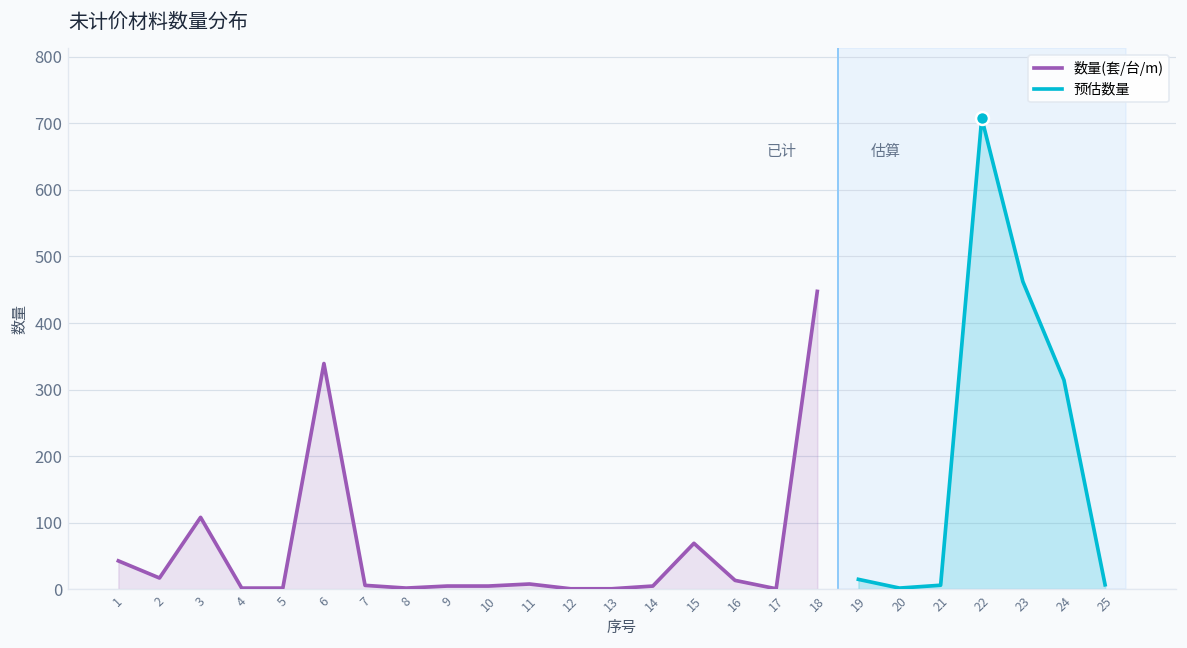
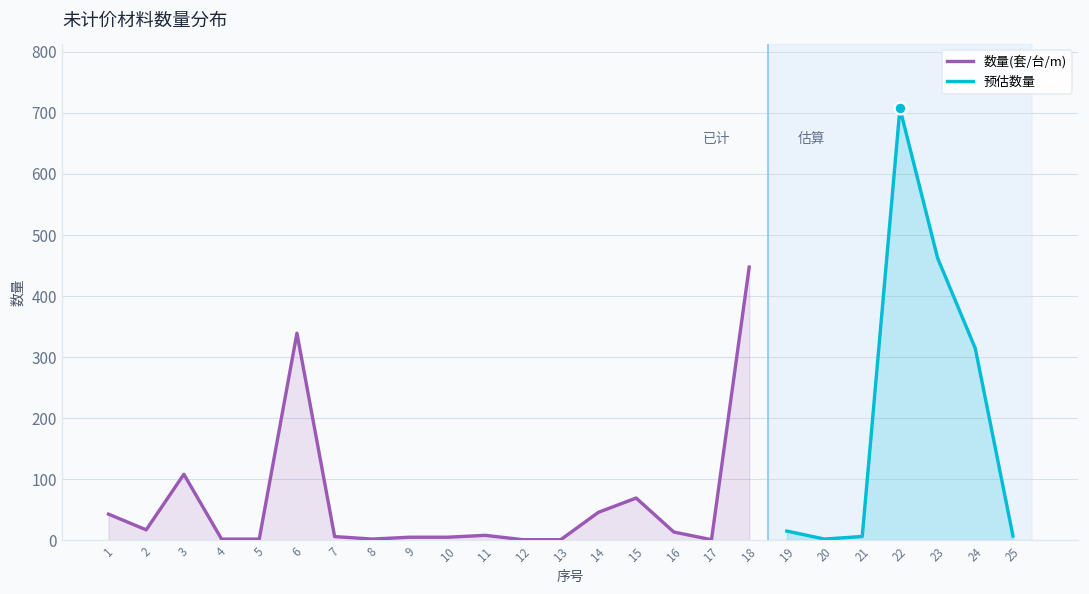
  {
    "数量(套/台/m)": {
      "1": 40,
      "2": 20,
      "3": 110,
      "4": 0,
      "5": 0,
      "6": 340,
      "7": 10,
      "8": 0,
      "9": 10,
      "10": 10,
      "11": 10,
      "12": 0,
      "13": 0,
-     "14": 10,
+     "14": 50,
      "15": 70,
      "16": 10,
      "17": 0,
      "18": 450
    }
  }
